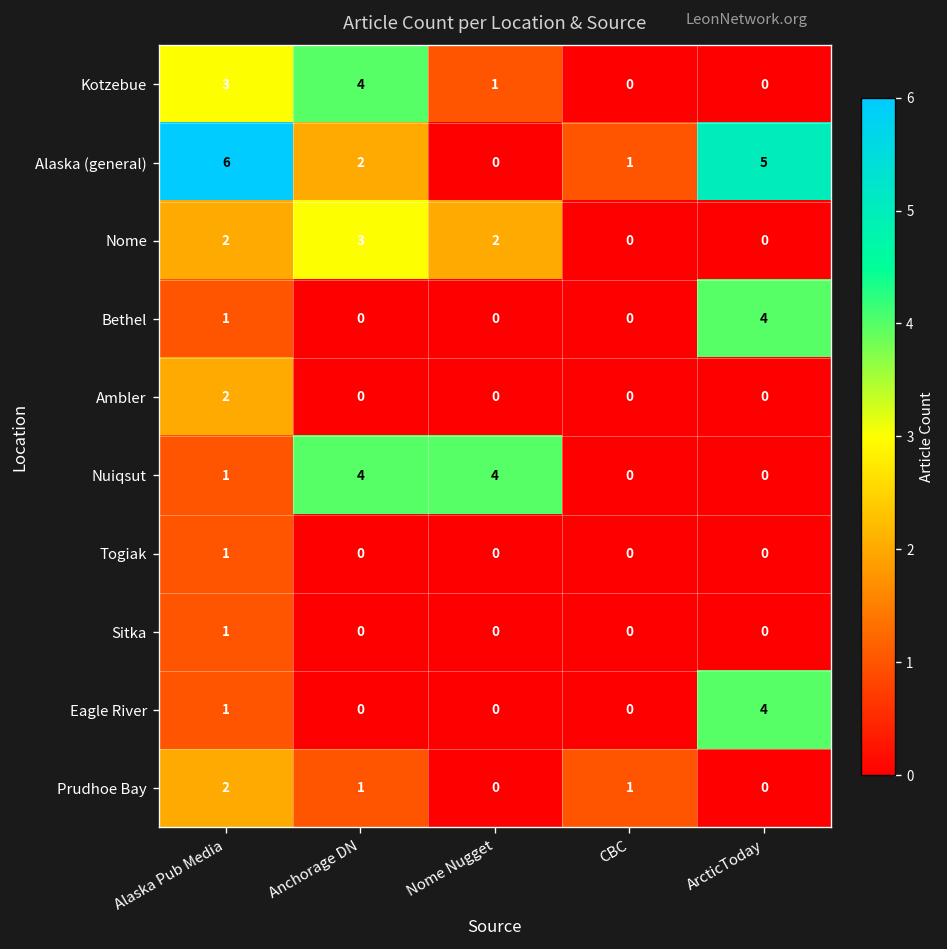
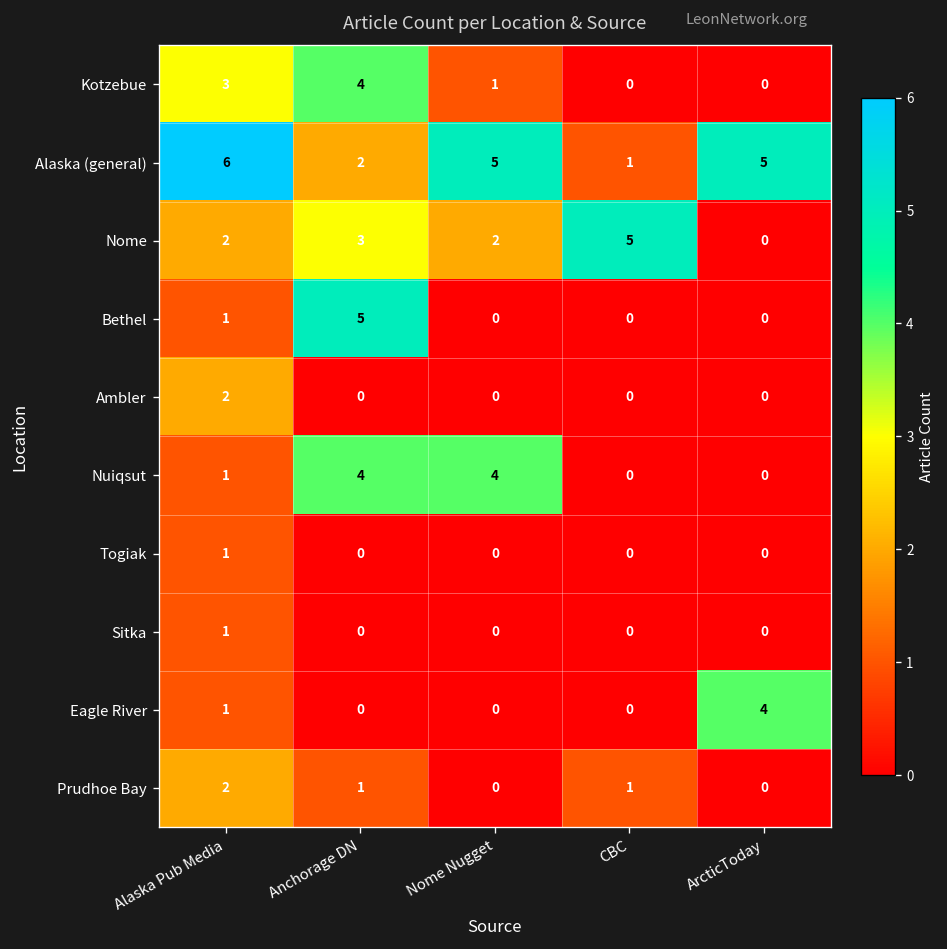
  {
    "Kotzebue": {
      "Alaska Pub Media": 3,
      "Anchorage DN": 4,
      "Nome Nugget": 1,
      "CBC": 0,
      "ArcticToday": 0
    },
    "Alaska (general)": {
      "Alaska Pub Media": 6,
      "Anchorage DN": 2,
-     "Nome Nugget": 0,
+     "Nome Nugget": 5,
      "CBC": 1,
      "ArcticToday": 5
    },
    "Nome": {
      "Alaska Pub Media": 2,
      "Anchorage DN": 3,
      "Nome Nugget": 2,
-     "CBC": 0,
+     "CBC": 5,
      "ArcticToday": 0
    },
    "Bethel": {
      "Alaska Pub Media": 1,
-     "Anchorage DN": 0,
+     "Anchorage DN": 5,
      "Nome Nugget": 0,
      "CBC": 0,
-     "ArcticToday": 4
+     "ArcticToday": 0
    },
    "Ambler": {
      "Alaska Pub Media": 2,
      "Anchorage DN": 0,
      "Nome Nugget": 0,
      "CBC": 0,
      "ArcticToday": 0
    },
    "Nuiqsut": {
      "Alaska Pub Media": 1,
      "Anchorage DN": 4,
      "Nome Nugget": 4,
      "CBC": 0,
      "ArcticToday": 0
    },
    "Togiak": {
      "Alaska Pub Media": 1,
      "Anchorage DN": 0,
      "Nome Nugget": 0,
      "CBC": 0,
      "ArcticToday": 0
    },
    "Sitka": {
      "Alaska Pub Media": 1,
      "Anchorage DN": 0,
      "Nome Nugget": 0,
      "CBC": 0,
      "ArcticToday": 0
    },
    "Eagle River": {
      "Alaska Pub Media": 1,
      "Anchorage DN": 0,
      "Nome Nugget": 0,
      "CBC": 0,
      "ArcticToday": 4
    },
    "Prudhoe Bay": {
      "Alaska Pub Media": 2,
      "Anchorage DN": 1,
      "Nome Nugget": 0,
      "CBC": 1,
      "ArcticToday": 0
    }
  }
